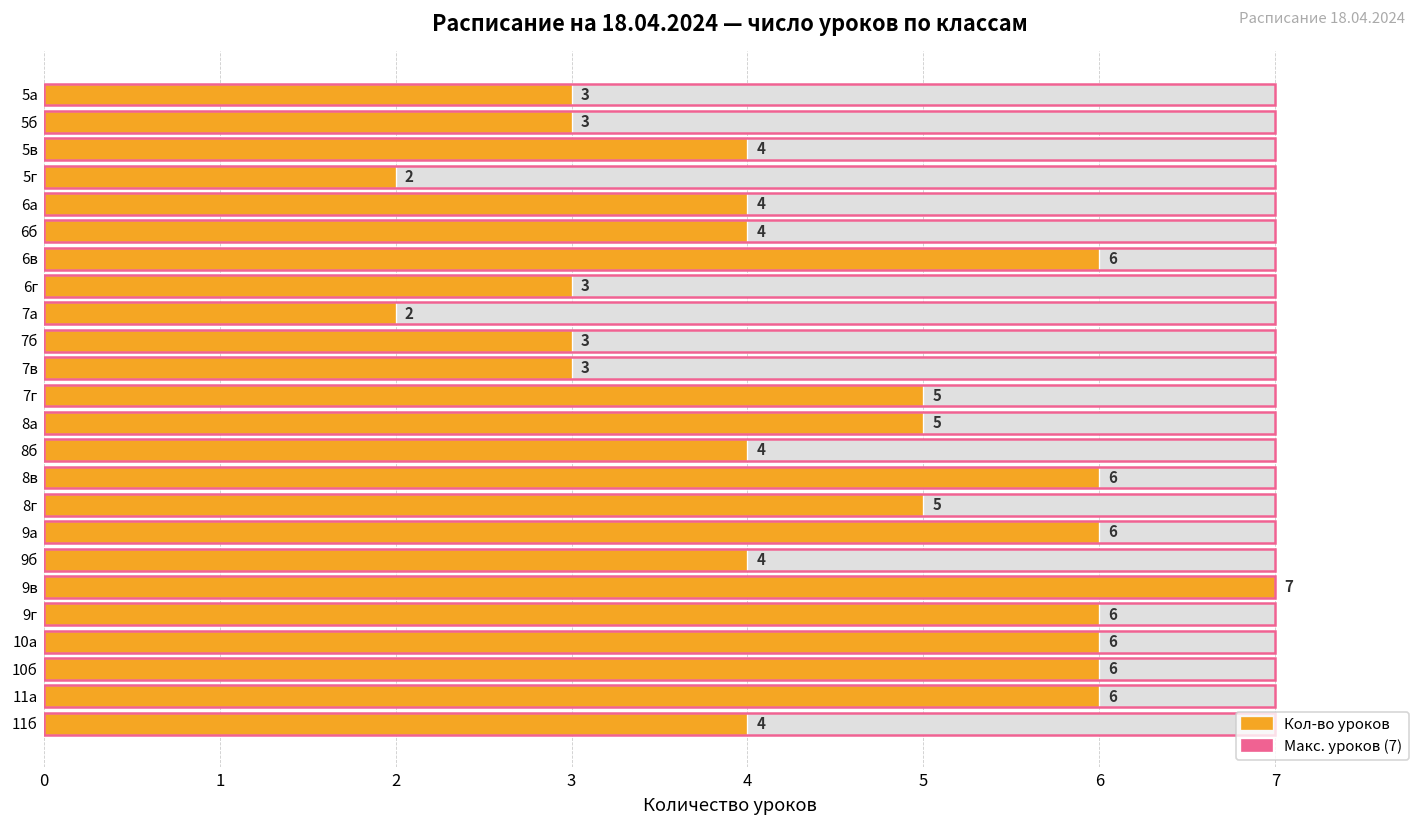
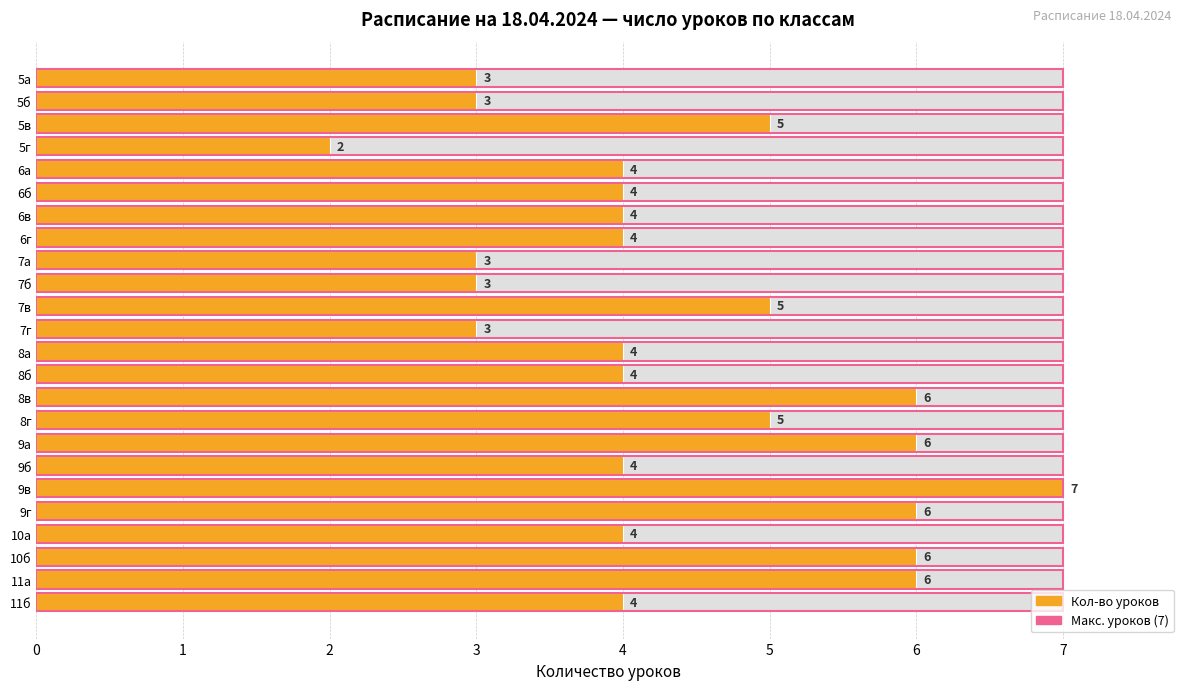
  {
    "Кол-во уроков": {
-     "5в": 4,
-     "6в": 6,
-     "6г": 3,
-     "7а": 2,
-     "7в": 3,
-     "7г": 5,
-     "8а": 5,
+     "5в": 5,
+     "6в": 4,
+     "6г": 4,
+     "7а": 3,
+     "7в": 5,
+     "7г": 3,
+     "8а": 4,
      "9в": 7,
-     "10а": 6
+     "10а": 4
    }
  }
